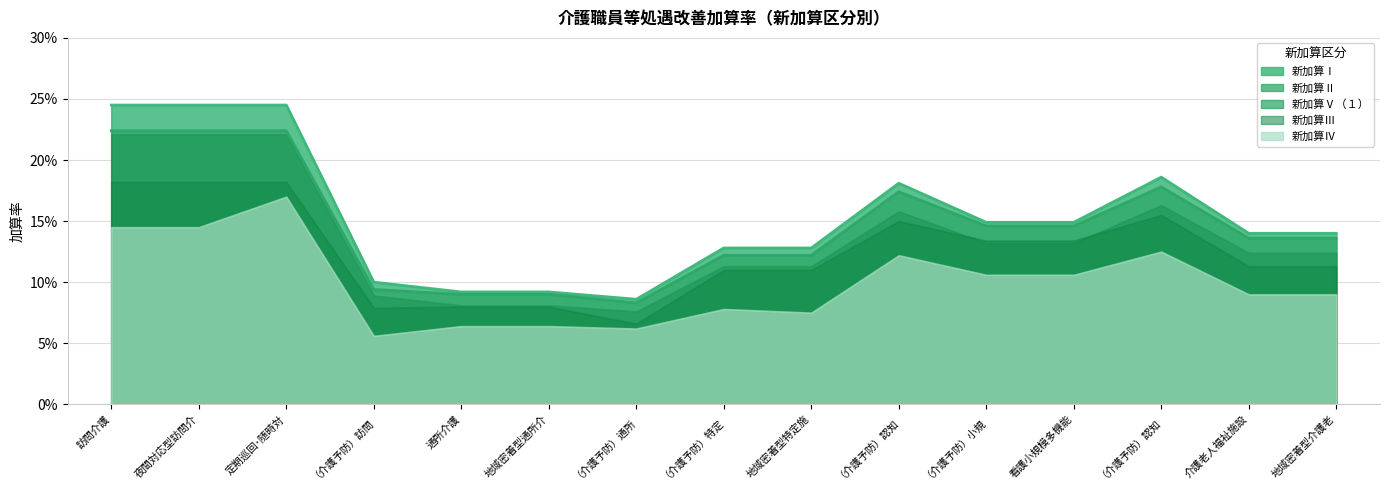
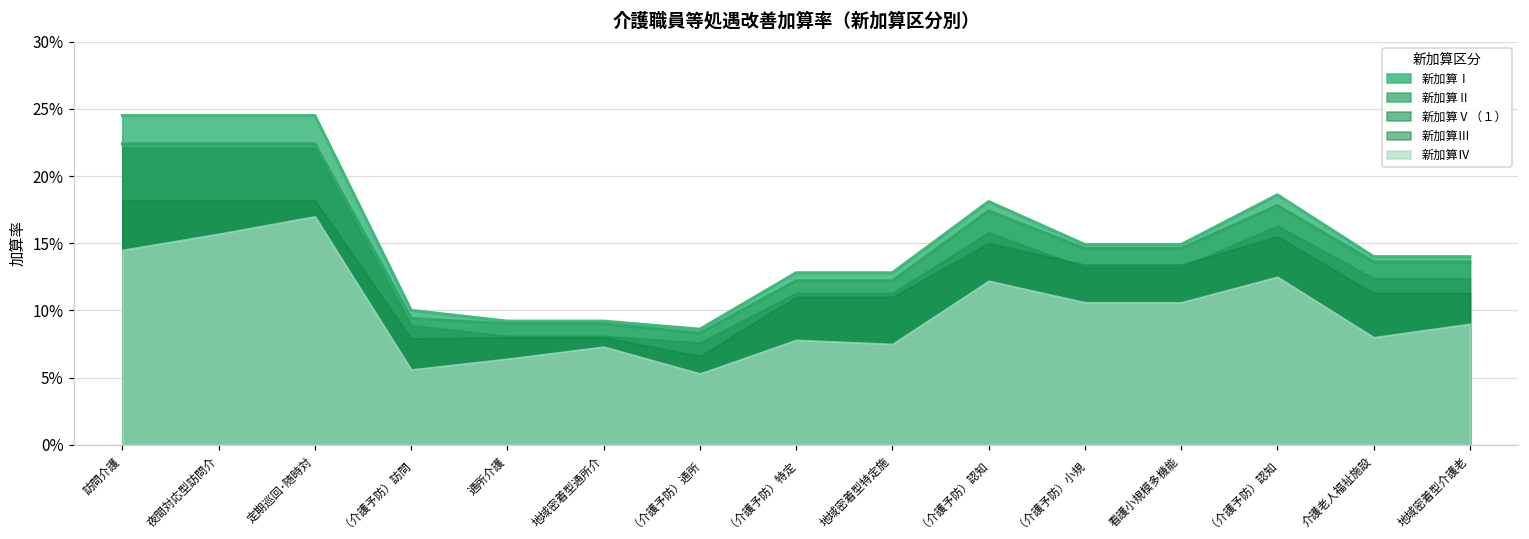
  {
    "新加算Ⅳ": {
      "訪問介護": "14.5%",
-     "夜間対応型訪問介": "14.5%",
+     "夜間対応型訪問介": "15.7%",
      "定期巡回･随時対": "17.0%",
      "（介護予防）訪問": "5.6%",
      "通所介護": "6.4%",
-     "地域密着型通所介": "6.4%",
-     "（介護予防）通所": "6.2%",
+     "地域密着型通所介": "7.3%",
+     "（介護予防）通所": "5.3%",
      "（介護予防）特定": "7.8%",
      "地域密着型特定施": "7.5%",
      "（介護予防）小規": "10.6%",
      "看護小規模多機能": "10.6%",
-     "介護老人福祉施設": "9.0%",
+     "介護老人福祉施設": "8.0%",
      "地域密着型介護老": "9.0%"
    }
  }
